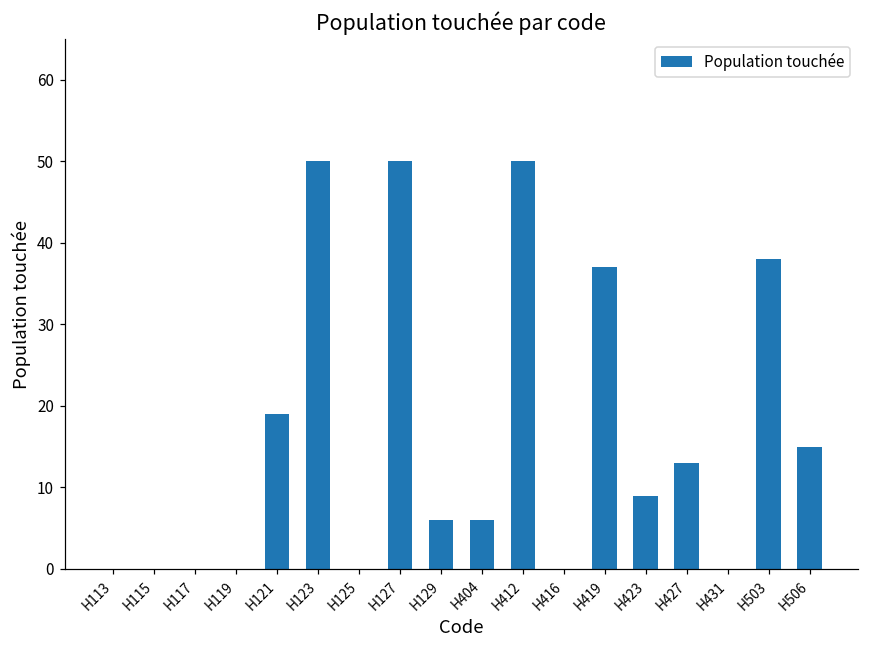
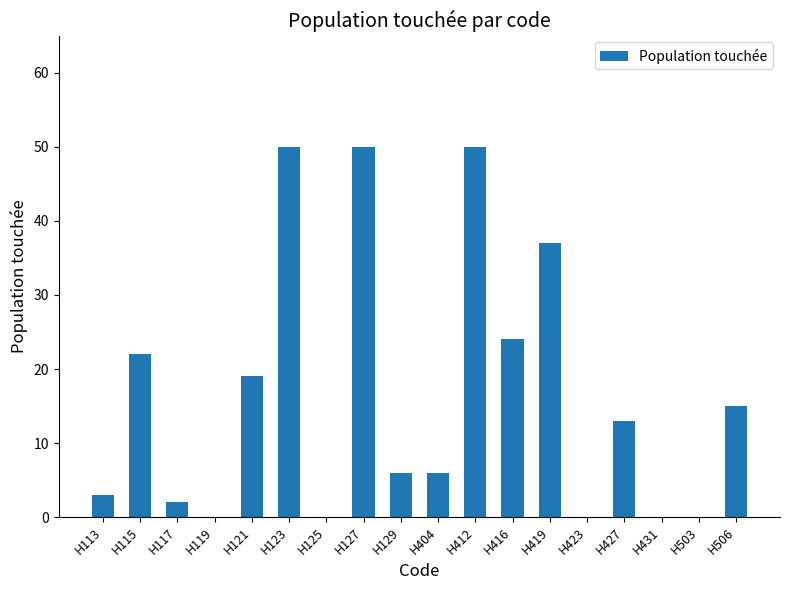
  {
-   "H113": 0,
-   "H115": 0,
-   "H117": 0,
+   "H113": 3,
+   "H115": 22,
+   "H117": 2,
    "H119": 0,
    "H121": 19,
    "H123": 50,
    "H125": 0,
    "H127": 50,
    "H129": 6,
    "H404": 6,
    "H412": 50,
-   "H416": 0,
+   "H416": 24,
    "H419": 37,
-   "H423": 9,
+   "H423": 0,
    "H427": 13,
    "H431": 0,
-   "H503": 38,
+   "H503": 0,
    "H506": 15
  }
